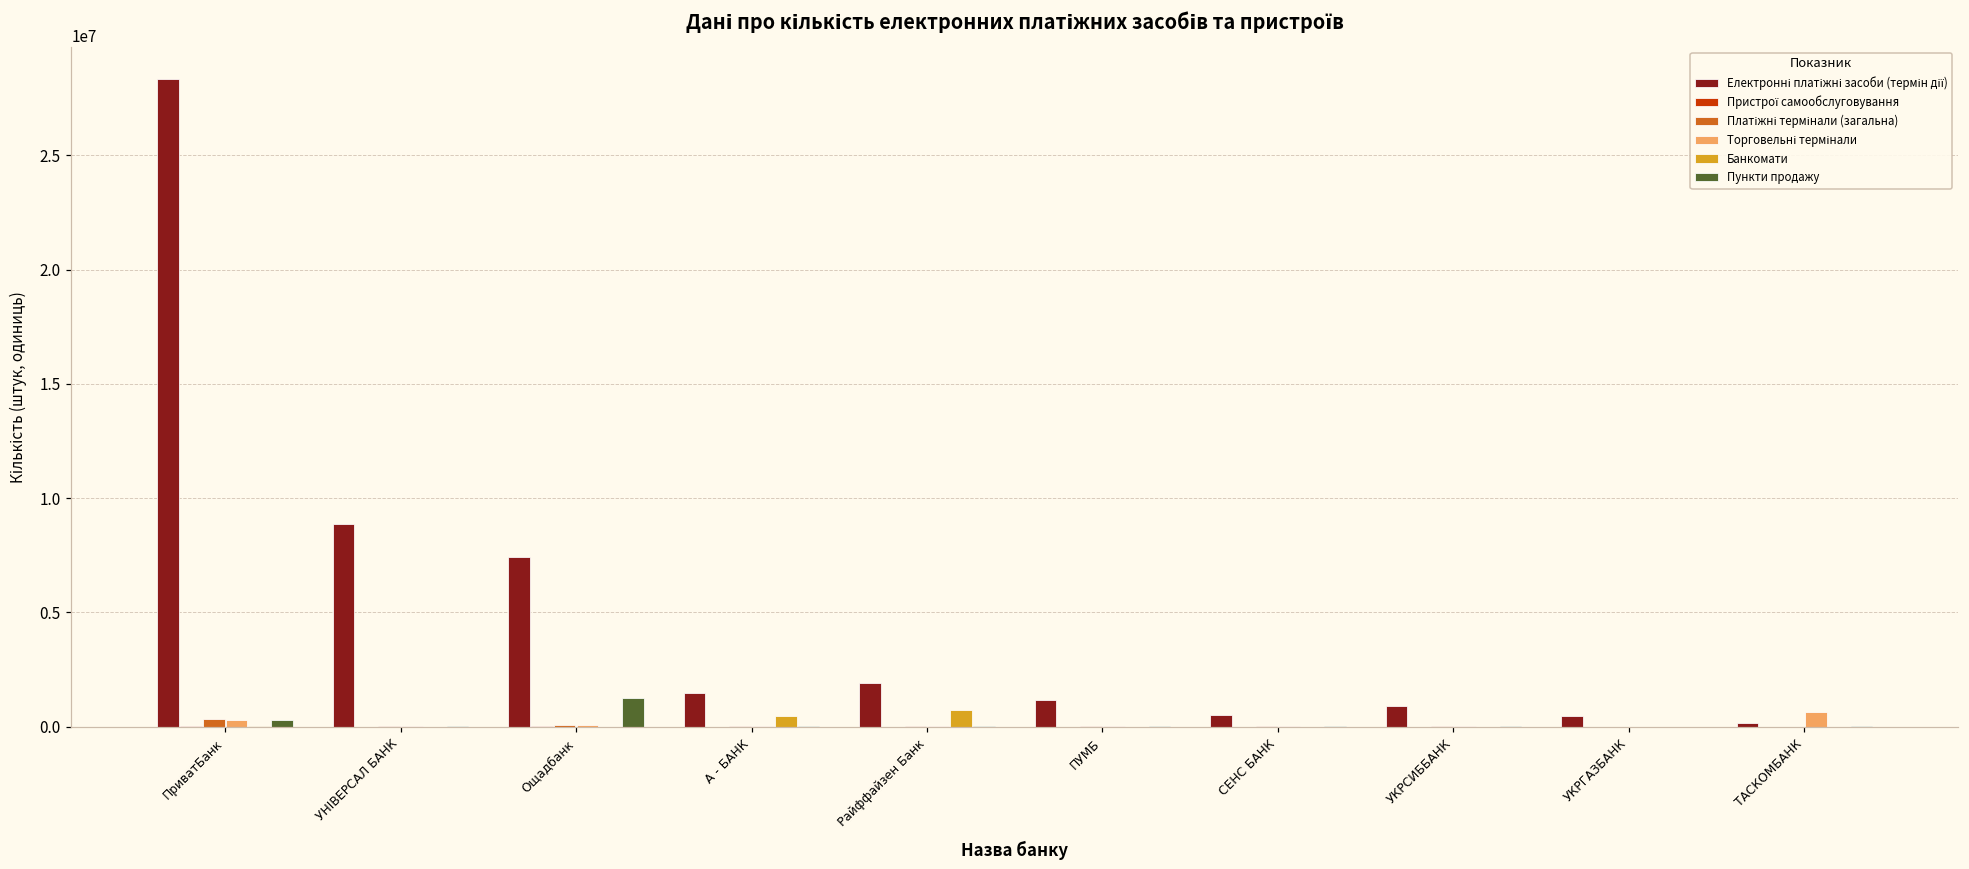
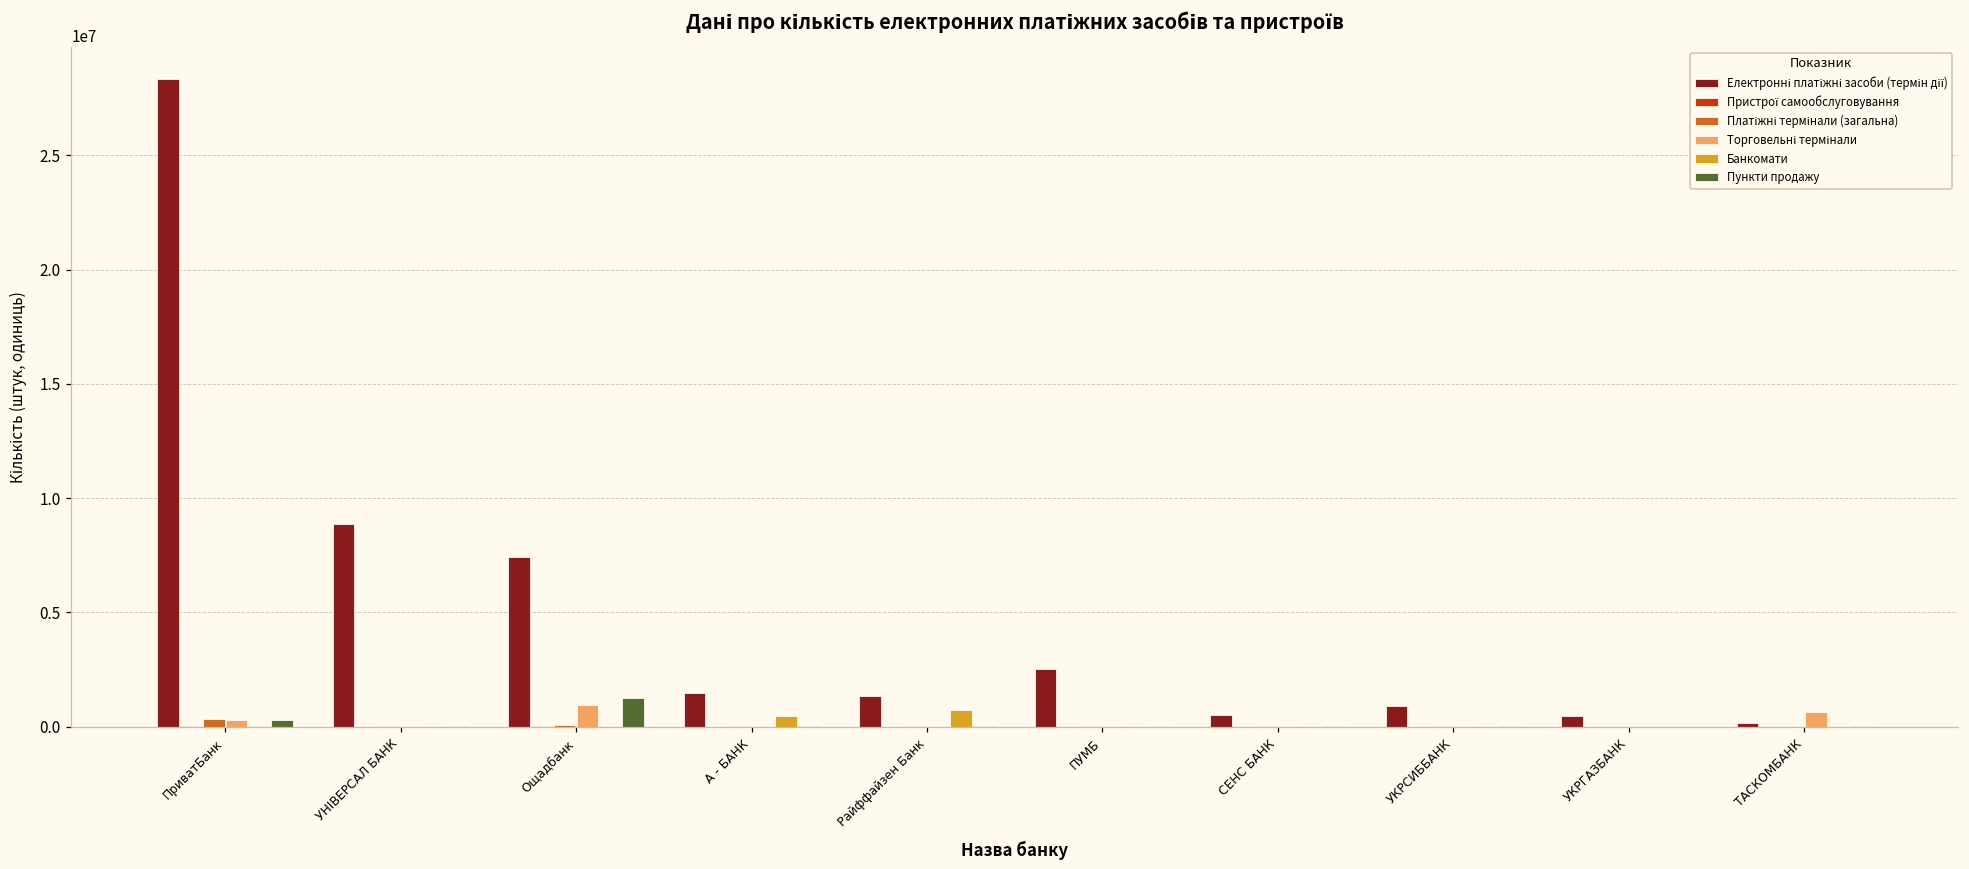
  {
    "Електронні платіжні засоби (термін дії)": {
      "ПриватБанк": 28300000,
      "УНІВЕРСАЛ БАНК": 8900000,
      "Ощадбанк": 7400000,
      "А - БАНК": 1500000,
-     "Райффайзен Банк": 1900000,
-     "ПУМБ": 1100000,
+     "Райффайзен Банк": 1300000,
+     "ПУМБ": 2500000,
      "СЕНС БАНК": 500000,
      "УКРСИББАНК": 900000,
      "УКРГАЗБАНК": 500000,
      "ТАСКОМБАНК": 200000
    },
    "Торговельні термінали": {
      "ПриватБанк": 300000,
-     "Ощадбанк": 100000,
+     "Ощадбанк": 900000,
      "ТАСКОМБАНК": 600000
    },
    "Банкомати": {
      "А - БАНК": 500000,
      "Райффайзен Банк": 700000
    },
    "Пункти продажу": {
      "ПриватБанк": 300000,
      "Ощадбанк": 1300000
    }
  }
